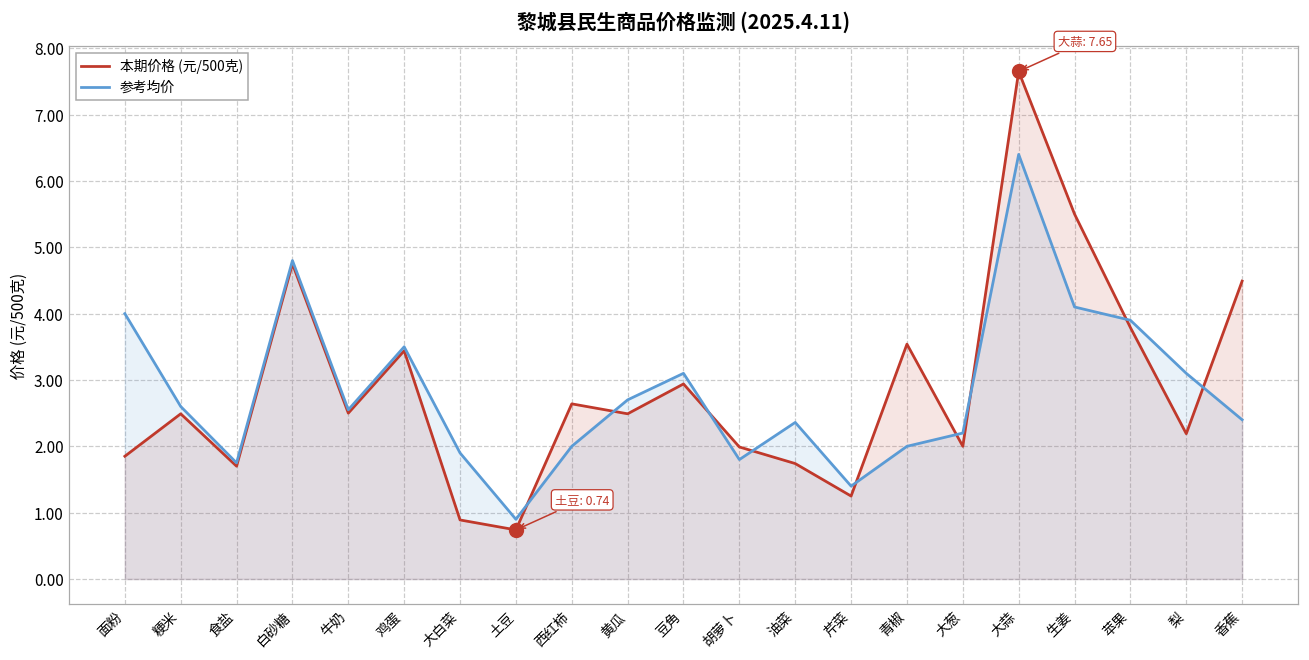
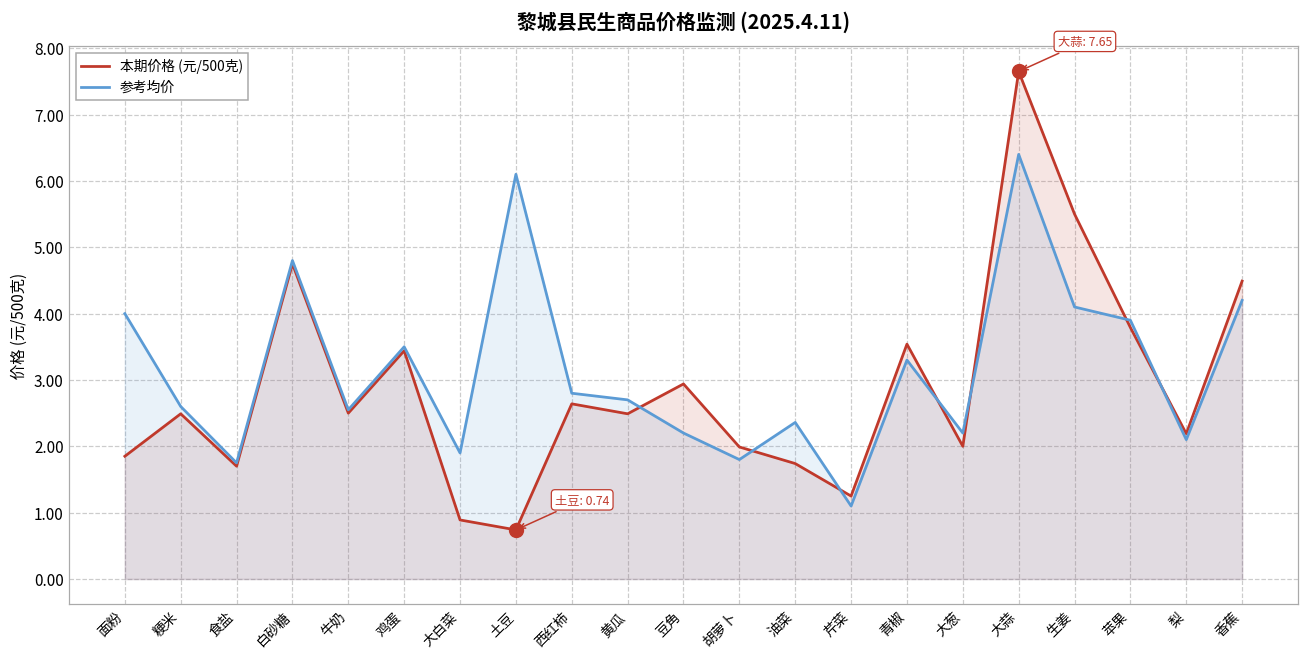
  {
    "参考均价": {
      "面粉": 4.0,
      "粳米": 2.6,
      "食盐": 1.8,
      "白砂糖": 4.8,
      "牛奶": 2.6,
      "鸡蛋": 3.5,
      "大白菜": 1.9,
-     "土豆": 0.9,
-     "西红柿": 2.0,
+     "土豆": 6.1,
+     "西红柿": 2.8,
      "黄瓜": 2.7,
-     "豆角": 3.1,
+     "豆角": 2.2,
      "胡萝卜": 1.8,
      "油菜": 2.4,
-     "芹菜": 1.4,
-     "青椒": 2.0,
+     "芹菜": 1.1,
+     "青椒": 3.3,
      "大葱": 2.2,
      "大蒜": 6.4,
      "生姜": 4.1,
      "苹果": 3.9,
-     "梨": 3.1,
-     "香蕉": 2.4
+     "梨": 2.1,
+     "香蕉": 4.2
    }
  }
